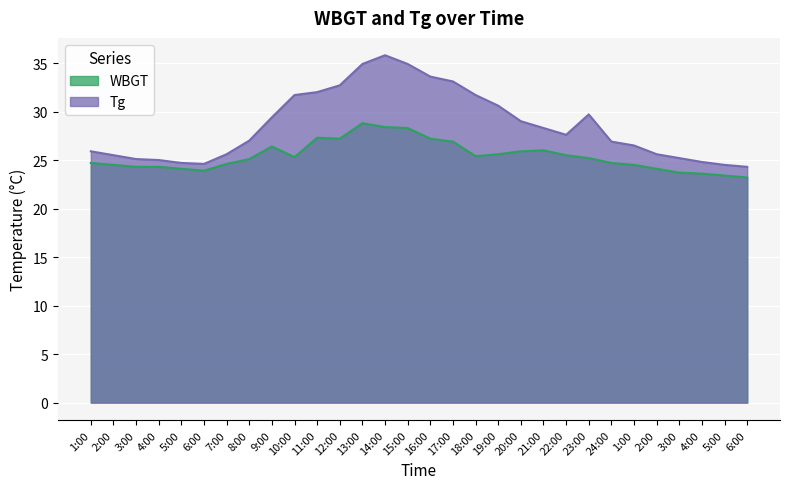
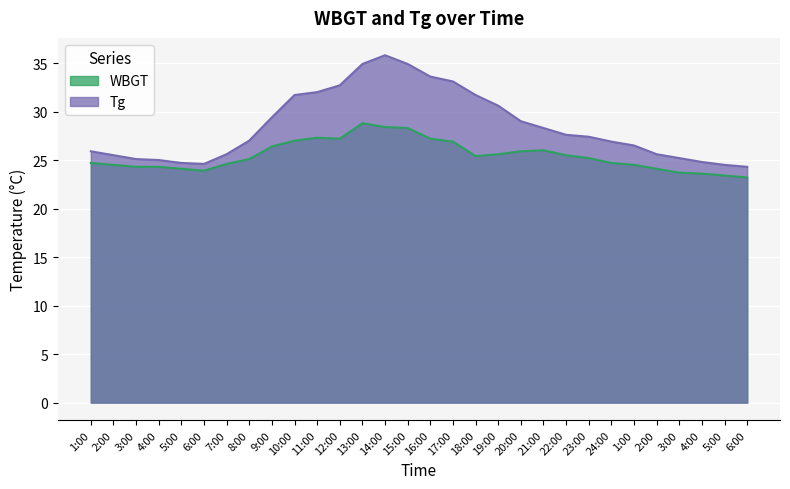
  {
    "WBGT": {
      "7:00": 25,
      "8:00": 25,
      "9:00": 26,
-     "10:00": 25,
+     "10:00": 27,
      "11:00": 27,
      "12:00": 27,
      "13:00": 29,
      "14:00": 28,
      "15:00": 28,
      "16:00": 27,
      "17:00": 27,
      "18:00": 25,
      "19:00": 26,
      "20:00": 26,
      "21:00": 26,
      "22:00": 26,
      "23:00": 25,
      "24:00": 25
    },
    "Tg": {
      "7:00": 26,
      "8:00": 27,
      "9:00": 29,
      "10:00": 32,
      "11:00": 32,
      "12:00": 33,
      "13:00": 35,
      "14:00": 36,
      "15:00": 35,
      "16:00": 34,
      "17:00": 33,
      "18:00": 32,
      "19:00": 31,
      "20:00": 29,
      "21:00": 28,
      "22:00": 28,
-     "23:00": 30,
+     "23:00": 27,
      "24:00": 27
    }
  }
